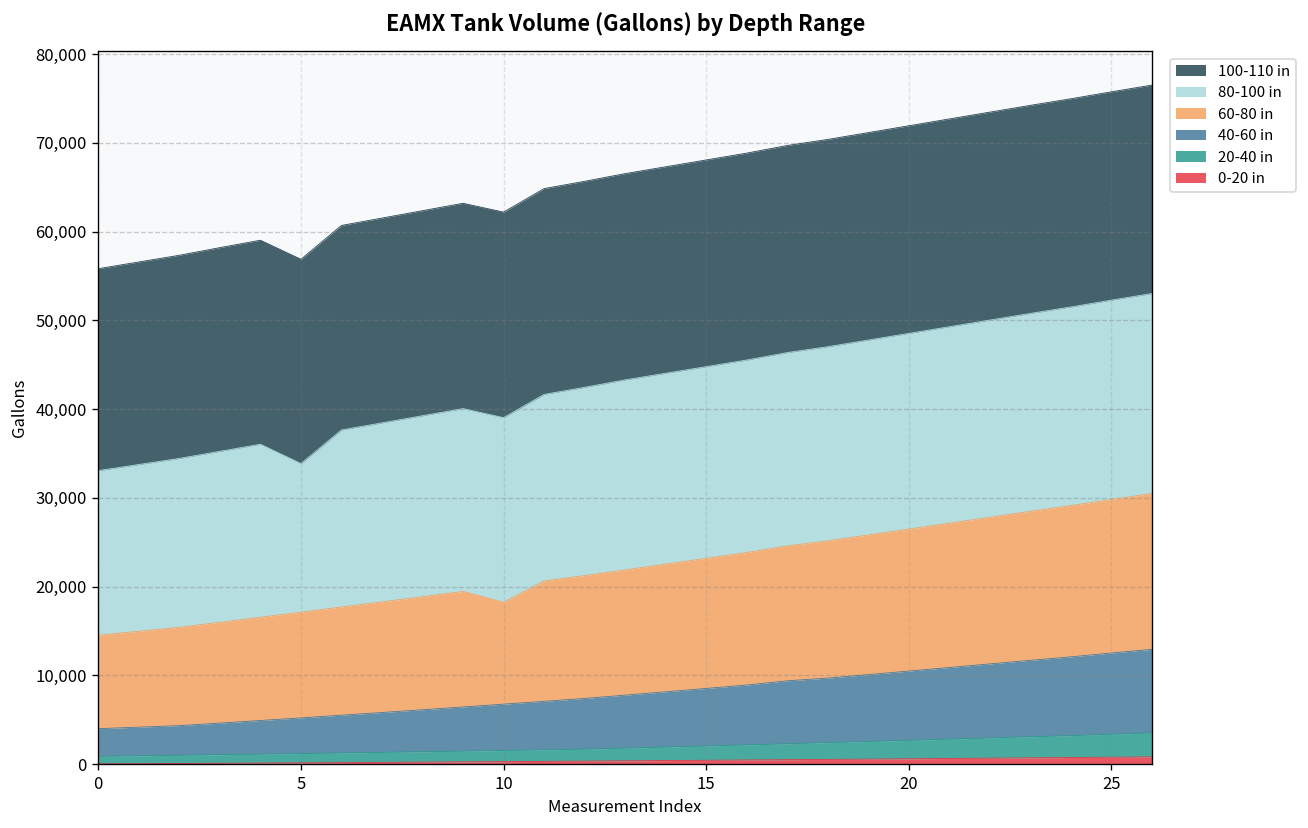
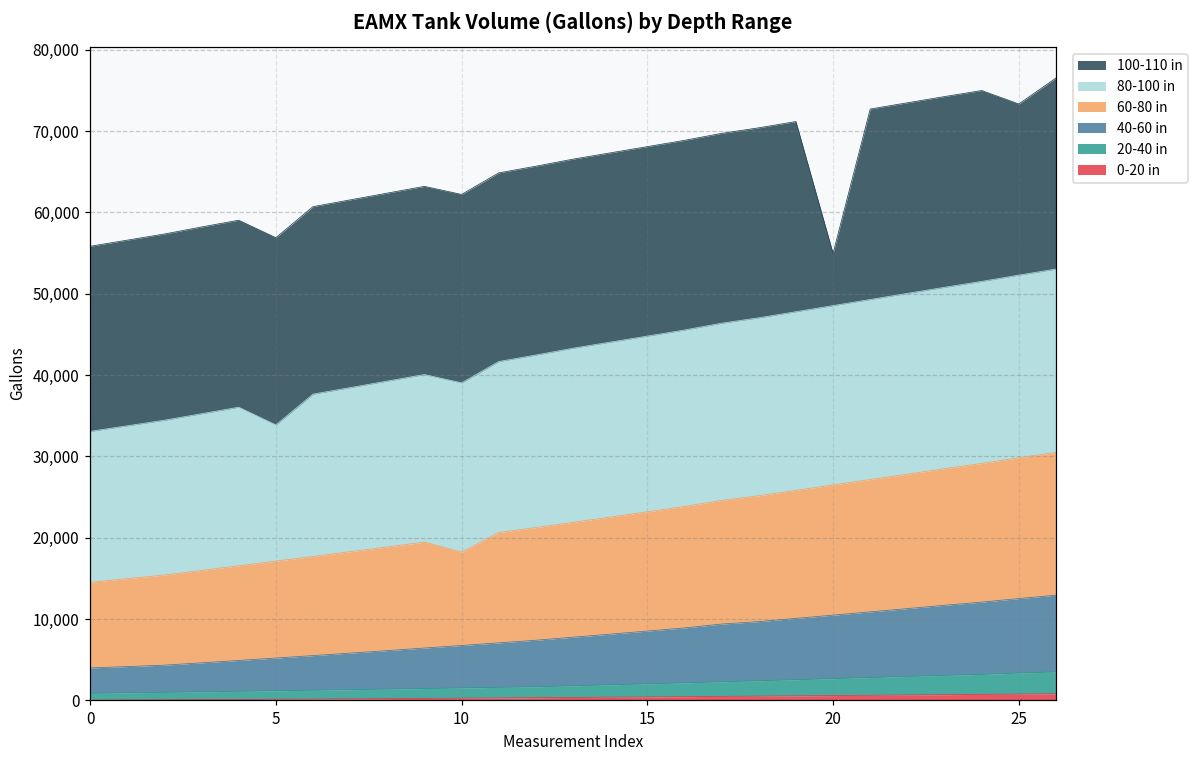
  {
    "0-20 in": {
      "0": "0",
      "5": "0",
      "10": "0",
      "15": "0",
      "20": "1,000",
      "25": "1,000"
    },
    "60-80 in": {
      "0": "11,000",
      "5": "12,000",
      "10": "11,000",
      "15": "15,000",
      "20": "16,000",
      "25": "17,000"
    },
    "80-100 in": {
      "0": "19,000",
      "5": "17,000",
      "10": "21,000",
      "15": "22,000",
      "20": "22,000",
      "25": "22,000"
    },
    "100-110 in": {
      "0": "23,000",
      "5": "23,000",
      "10": "23,000",
      "15": "23,000",
-     "20": "23,000",
-     "25": "23,000"
+     "20": "6,000",
+     "25": "21,000"
    }
  }
